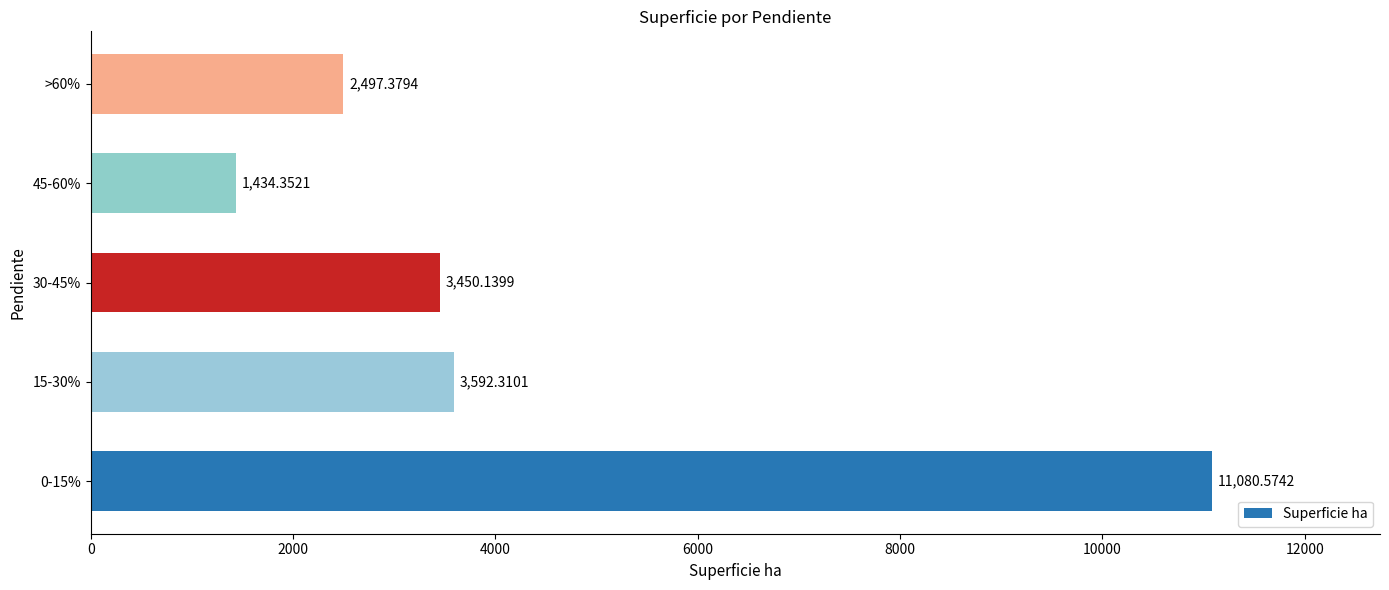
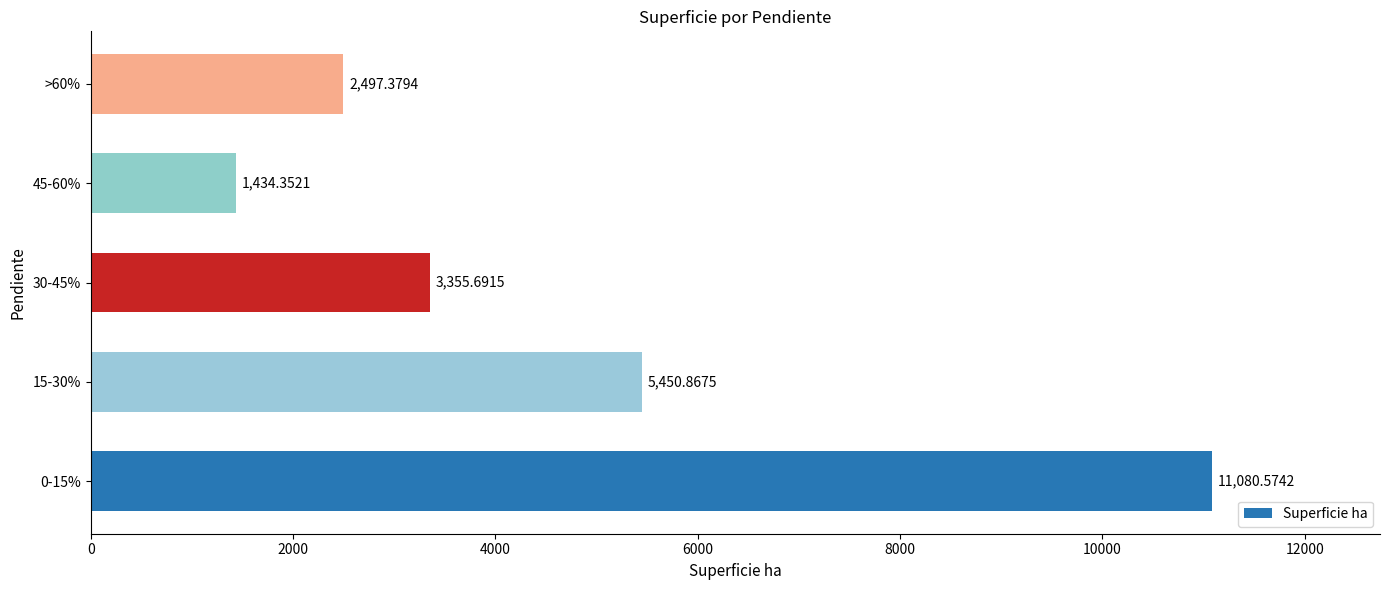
  {
    ">60%": "2,497.3794",
    "45-60%": "1,434.3521",
-   "30-45%": "3,450.1399",
-   "15-30%": "3,592.3101",
+   "30-45%": "3,355.6915",
+   "15-30%": "5,450.8675",
    "0-15%": "11,080.5742"
  }
